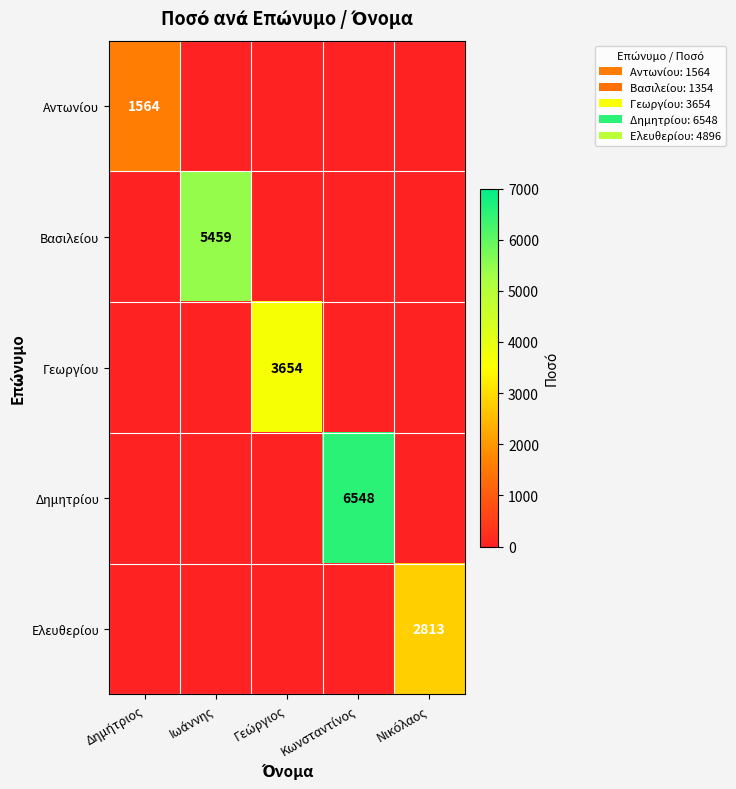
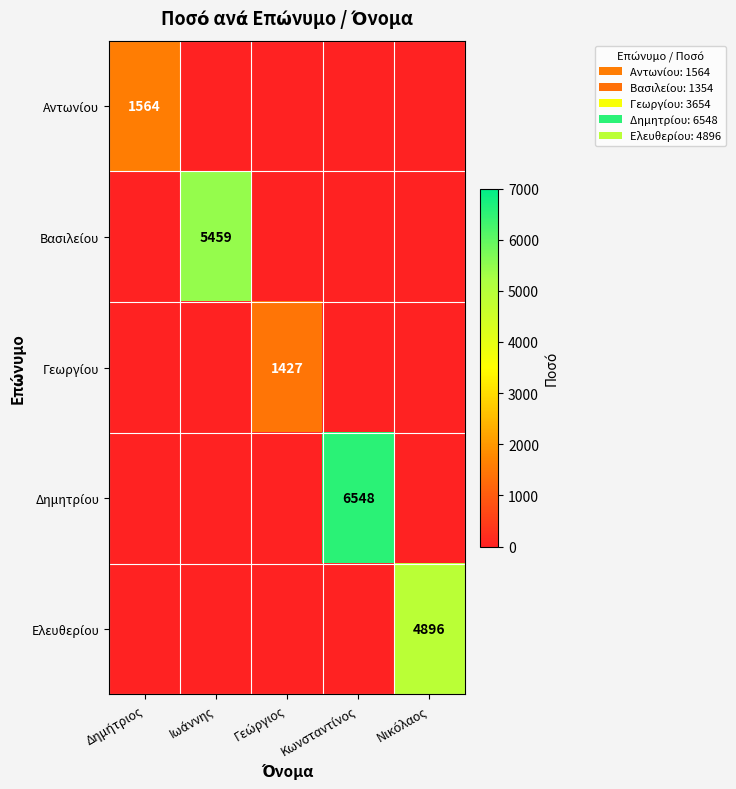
  {
    "Αντωνίου": {
      "Δημήτριος": 1564
    },
    "Βασιλείου": {
      "Ιωάννης": 5459
    },
    "Γεωργίου": {
-     "Γεώργιος": 3654
+     "Γεώργιος": 1427
    },
    "Δημητρίου": {
      "Κωνσταντίνος": 6548
    },
    "Ελευθερίου": {
-     "Νικόλαος": 2813
+     "Νικόλαος": 4896
    }
  }
